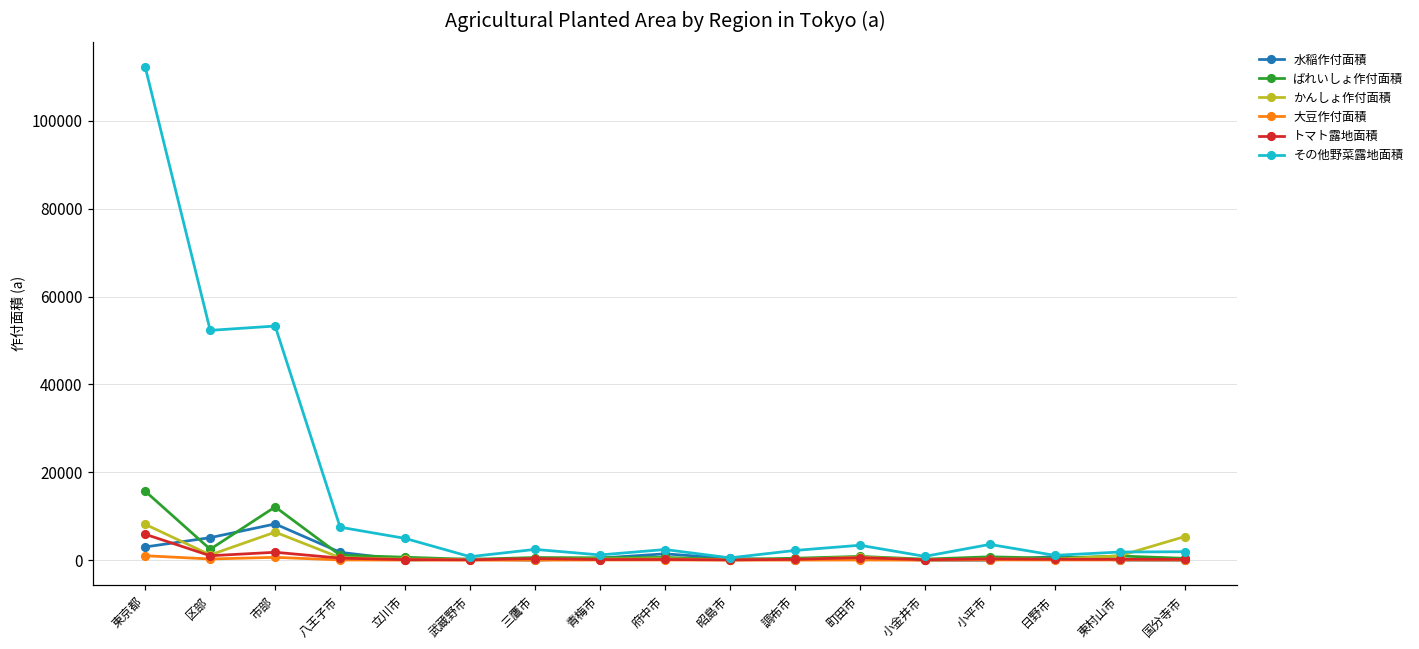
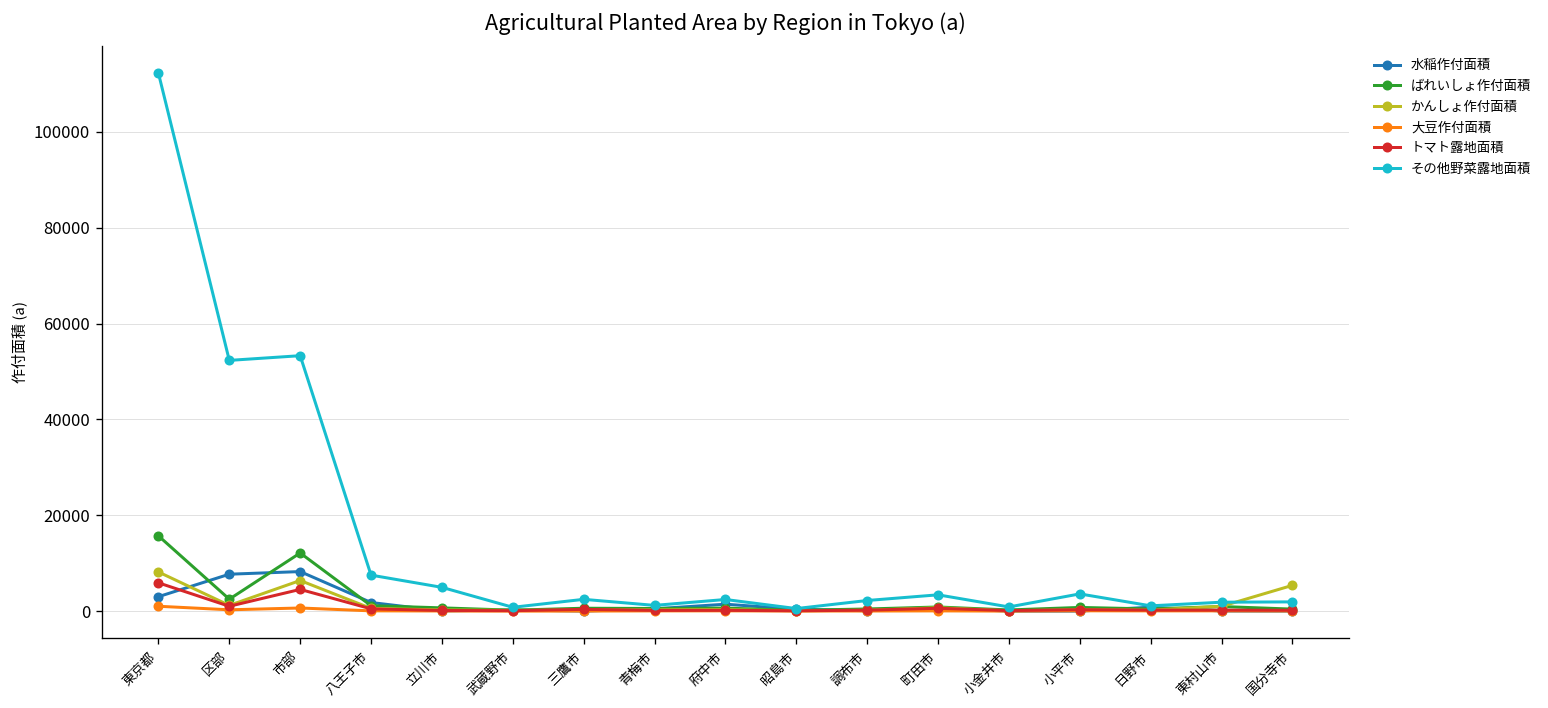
  {
    "水稲作付面積": {
      "東京都": 3000,
-     "区部": 5000,
+     "区部": 8000,
      "市部": 8000,
      "八王子市": 2000,
      "府中市": 1000
    },
    "ばれいしょ作付面積": {
      "東京都": 16000,
      "区部": 2000,
      "市部": 12000
    },
    "かんしょ作付面積": {
      "東京都": 8000,
      "市部": 6000,
      "国分寺市": 5000
    },
    "大豆作付面積": {
      "東京都": 1000,
      "区部": 0,
      "市部": 1000
    },
    "トマト露地面積": {
      "東京都": 6000,
-     "市部": 2000
+     "市部": 5000
    },
    "その他野菜露地面積": {
      "東京都": 112000,
      "区部": 52000,
      "市部": 53000,
      "八王子市": 8000,
      "立川市": 5000,
      "三鷹市": 2000,
      "青梅市": 1000,
      "府中市": 2000,
      "調布市": 2000,
      "町田市": 3000,
      "小平市": 4000,
      "東村山市": 2000,
      "国分寺市": 2000
    }
  }
